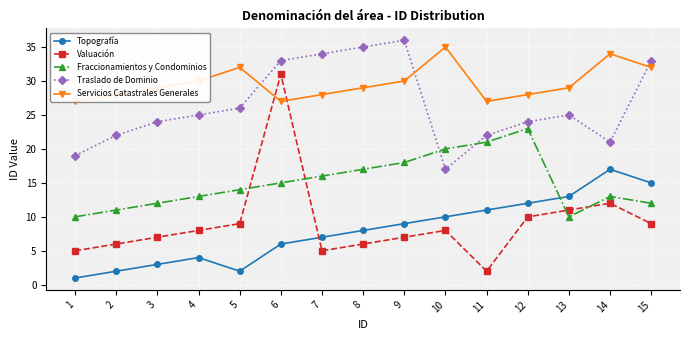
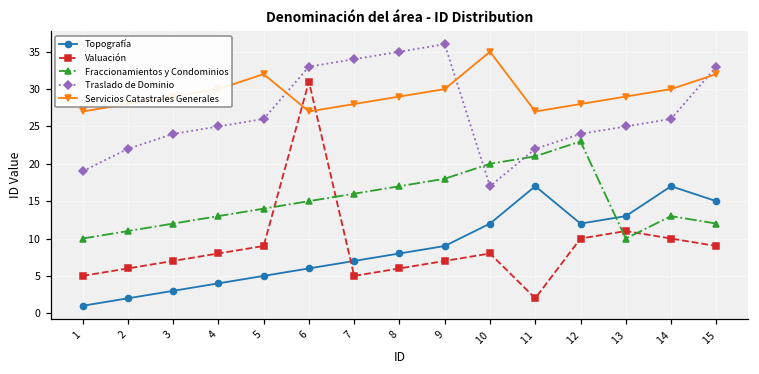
  {
    "Topografía": {
      "1": 1,
      "2": 2,
      "3": 3,
      "4": 4,
-     "5": 2,
+     "5": 5,
      "6": 6,
      "7": 7,
      "8": 8,
      "9": 9,
-     "10": 10,
-     "11": 11,
+     "10": 12,
+     "11": 17,
      "12": 12,
      "13": 13,
      "14": 17,
      "15": 15
    },
    "Valuación": {
      "1": 5,
      "2": 6,
      "3": 7,
      "4": 8,
      "5": 9,
      "6": 31,
      "7": 5,
      "8": 6,
      "9": 7,
      "10": 8,
      "11": 2,
      "12": 10,
      "13": 11,
-     "14": 12,
+     "14": 10,
      "15": 9
    },
    "Fraccionamientos y Condominios": {
      "1": 10,
      "2": 11,
      "3": 12,
      "4": 13,
      "5": 14,
      "6": 15,
      "7": 16,
      "8": 17,
      "9": 18,
      "10": 20,
      "11": 21,
      "12": 23,
      "13": 10,
      "14": 13,
      "15": 12
    },
    "Traslado de Dominio": {
      "1": 19,
      "2": 22,
      "3": 24,
      "4": 25,
      "5": 26,
      "6": 33,
      "7": 34,
      "8": 35,
      "9": 36,
      "10": 17,
      "11": 22,
      "12": 24,
      "13": 25,
-     "14": 21,
+     "14": 26,
      "15": 33
    },
    "Servicios Catastrales Generales": {
      "5": 32,
      "6": 27,
      "7": 28,
      "8": 29,
      "9": 30,
      "10": 35,
      "11": 27,
      "12": 28,
      "13": 29,
-     "14": 34,
+     "14": 30,
      "15": 32
    }
  }
